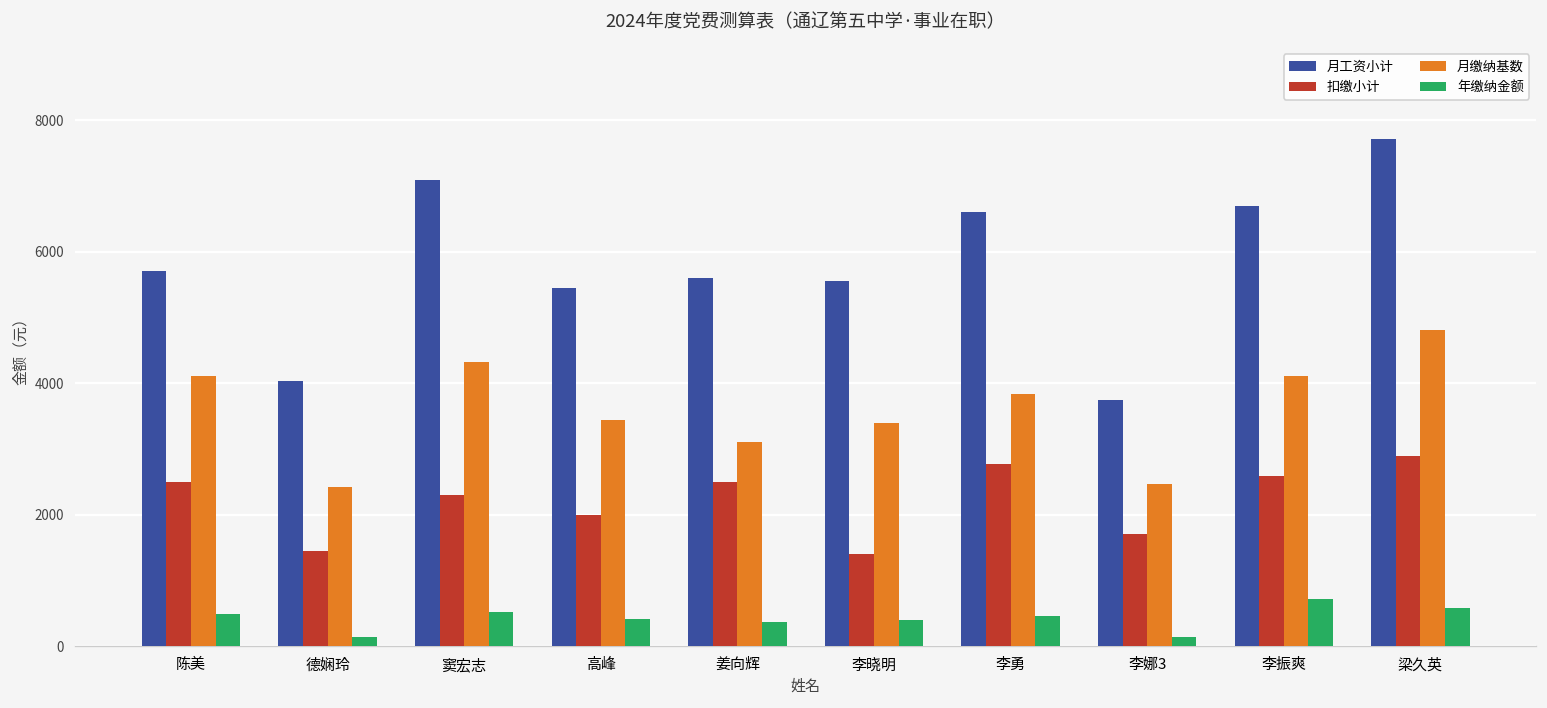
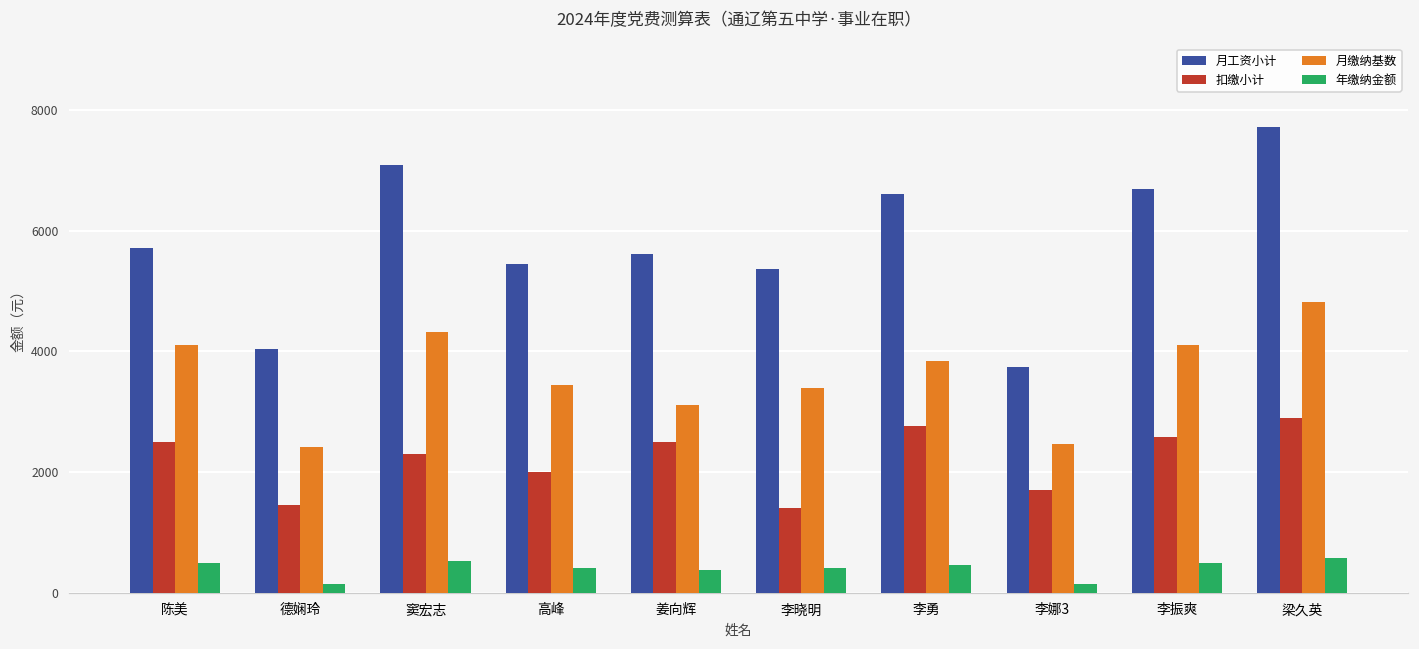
  {
    "月工资小计": {
      "陈美": 5700,
      "德娴玲": 4000,
      "窦宏志": 7100,
      "高峰": 5400,
      "姜向辉": 5600,
-     "李晓明": 5600,
+     "李晓明": 5400,
      "李勇": 6600,
      "李娜3": 3700,
      "李振爽": 6700,
      "梁久英": 7700
    },
    "扣缴小计": {
      "陈美": 2500,
      "德娴玲": 1500,
      "窦宏志": 2300,
      "高峰": 2000,
      "姜向辉": 2500,
      "李晓明": 1400,
      "李勇": 2800,
      "李娜3": 1700,
      "李振爽": 2600,
      "梁久英": 2900
    },
    "月缴纳基数": {
      "陈美": 4100,
      "德娴玲": 2400,
      "窦宏志": 4300,
      "高峰": 3400,
      "姜向辉": 3100,
      "李晓明": 3400,
      "李勇": 3800,
      "李娜3": 2500,
      "李振爽": 4100,
      "梁久英": 4800
    },
    "年缴纳金额": {
      "陈美": 500,
      "德娴玲": 100,
      "窦宏志": 500,
      "高峰": 400,
      "姜向辉": 400,
      "李晓明": 400,
      "李勇": 500,
      "李娜3": 100,
-     "李振爽": 700,
+     "李振爽": 500,
      "梁久英": 600
    }
  }
